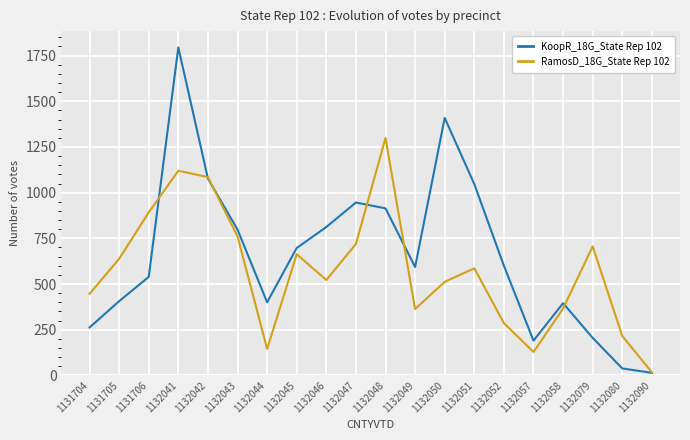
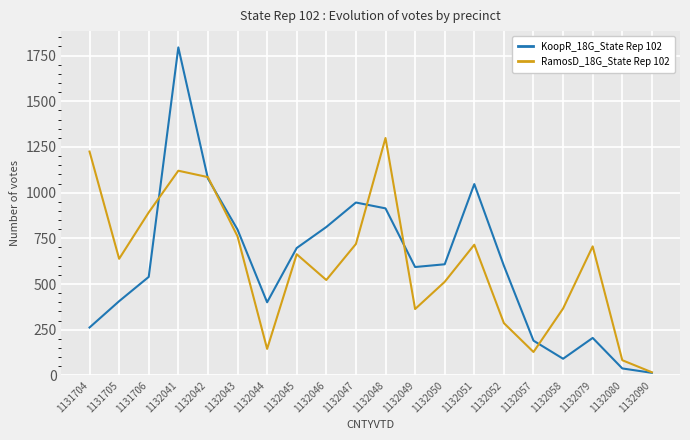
  {
    "KoopR_18G_State Rep 102": {
      "1131704": 260,
      "1131705": 410,
      "1131706": 540,
      "1132041": 1800,
      "1132043": 800,
      "1132044": 400,
      "1132045": 700,
      "1132046": 810,
      "1132047": 950,
      "1132048": 910,
      "1132049": 590,
-     "1132050": 1410,
+     "1132050": 610,
      "1132051": 1050,
      "1132052": 600,
      "1132057": 190,
-     "1132058": 400,
+     "1132058": 90,
      "1132079": 210,
      "1132080": 40
    },
    "RamosD_18G_State Rep 102": {
-     "1131704": 450,
+     "1131704": 1230,
      "1131705": 640,
      "1131706": 890,
      "1132041": 1120,
      "1132043": 760,
      "1132044": 150,
      "1132045": 660,
      "1132046": 520,
      "1132047": 720,
      "1132048": 1300,
      "1132049": 360,
      "1132050": 510,
-     "1132051": 590,
+     "1132051": 720,
      "1132052": 290,
      "1132057": 130,
      "1132058": 370,
      "1132079": 710,
-     "1132080": 220
+     "1132080": 80
    }
  }
